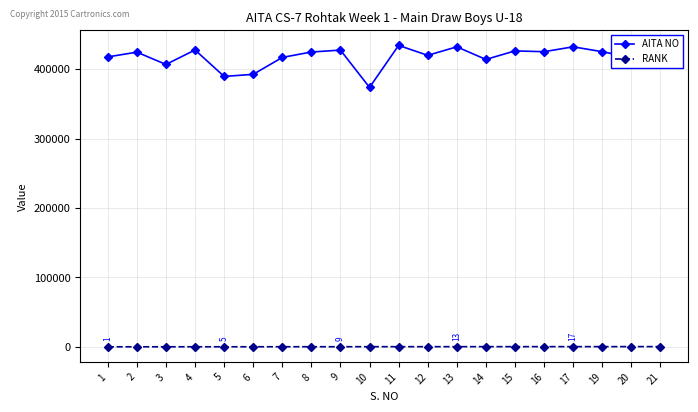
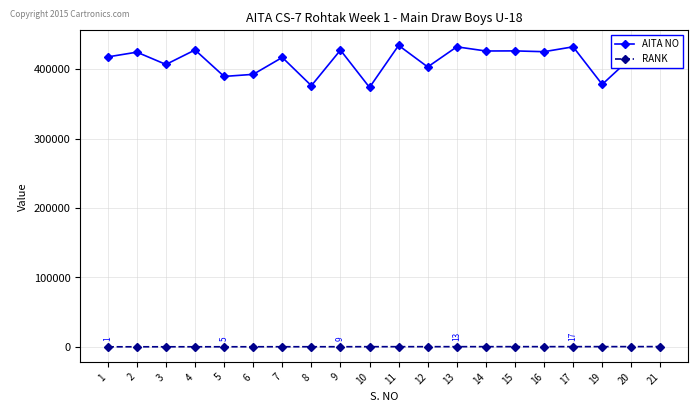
  {
    "AITA NO": {
      "1": 420000,
      "2": 420000,
      "3": 410000,
      "4": 430000,
      "5": 390000,
      "6": 390000,
      "7": 420000,
-     "8": 420000,
+     "8": 380000,
      "9": 430000,
      "10": 370000,
      "11": 430000,
-     "12": 420000,
+     "12": 400000,
      "13": 430000,
-     "14": 410000,
+     "14": 430000,
      "15": 430000,
      "16": 430000,
      "17": 430000,
-     "19": 430000
+     "19": 380000
    },
    "RANK": {
      "2": 0,
      "3": 0,
      "4": 0,
      "6": 0,
      "7": 0,
      "8": 0,
      "10": 0,
      "11": 0,
      "12": 0,
      "14": 0,
      "15": 0,
      "16": 0,
      "19": 0,
      "20": 0,
      "21": 0
    }
  }
